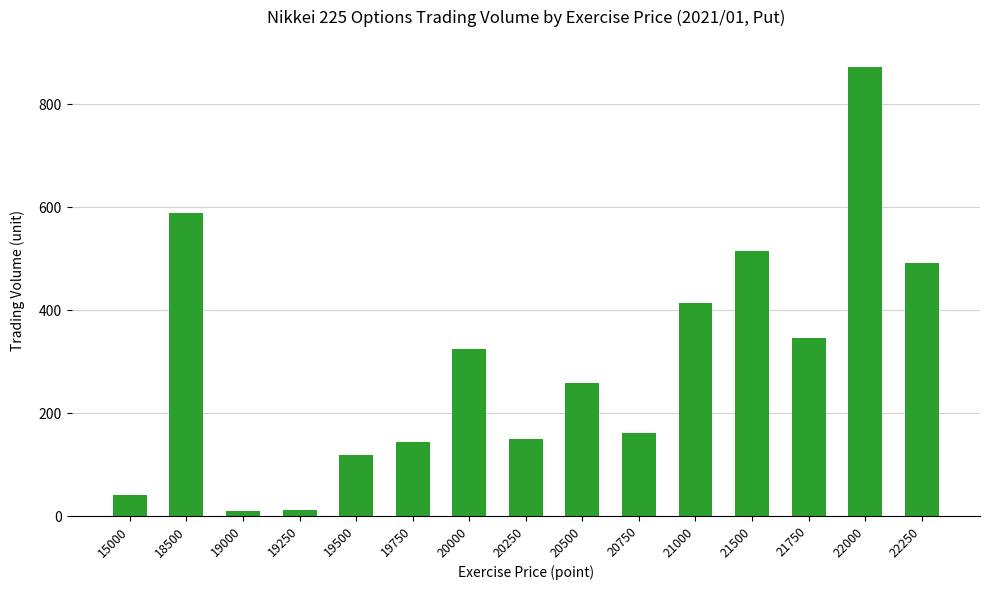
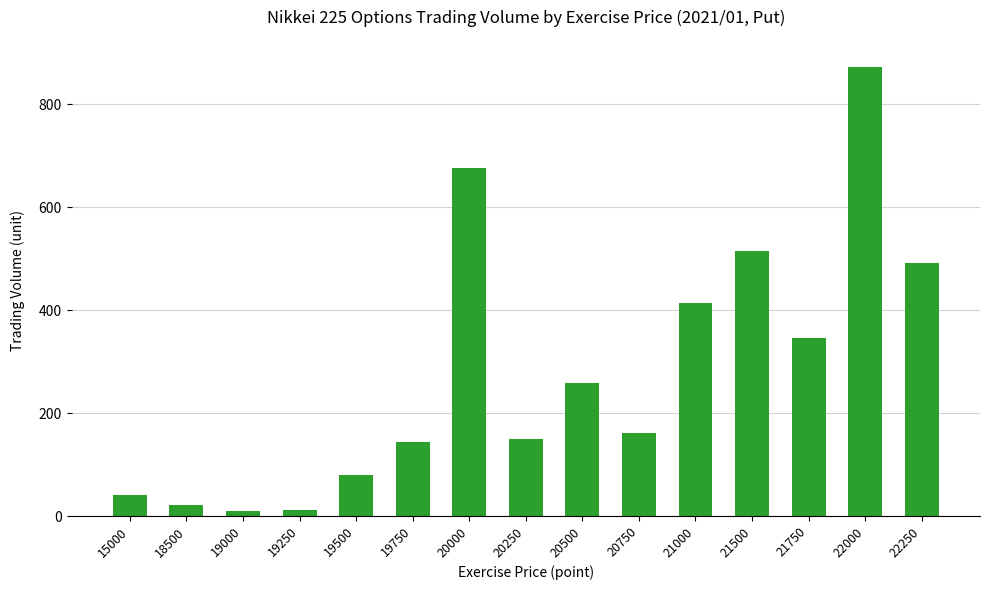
  {
    "15000": 40,
-   "18500": 590,
+   "18500": 20,
    "19000": 10,
    "19250": 10,
-   "19500": 120,
+   "19500": 80,
    "19750": 140,
-   "20000": 320,
+   "20000": 680,
    "20250": 150,
    "20500": 260,
    "20750": 160,
    "21000": 410,
    "21500": 510,
    "21750": 350,
    "22000": 870,
    "22250": 490
  }
